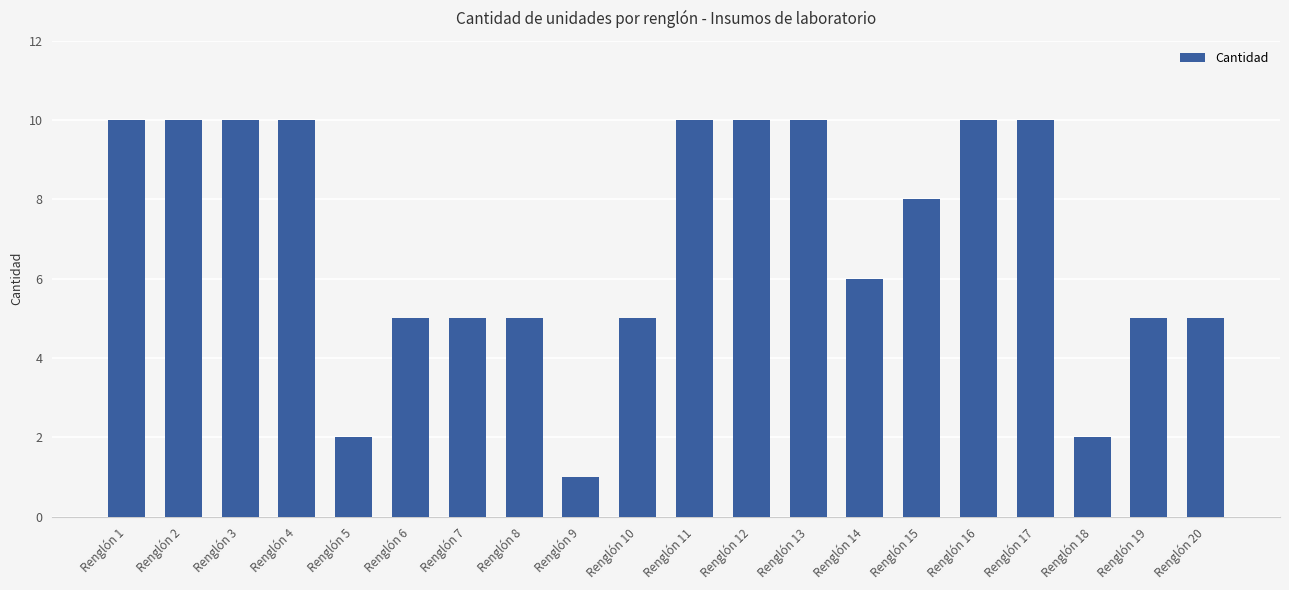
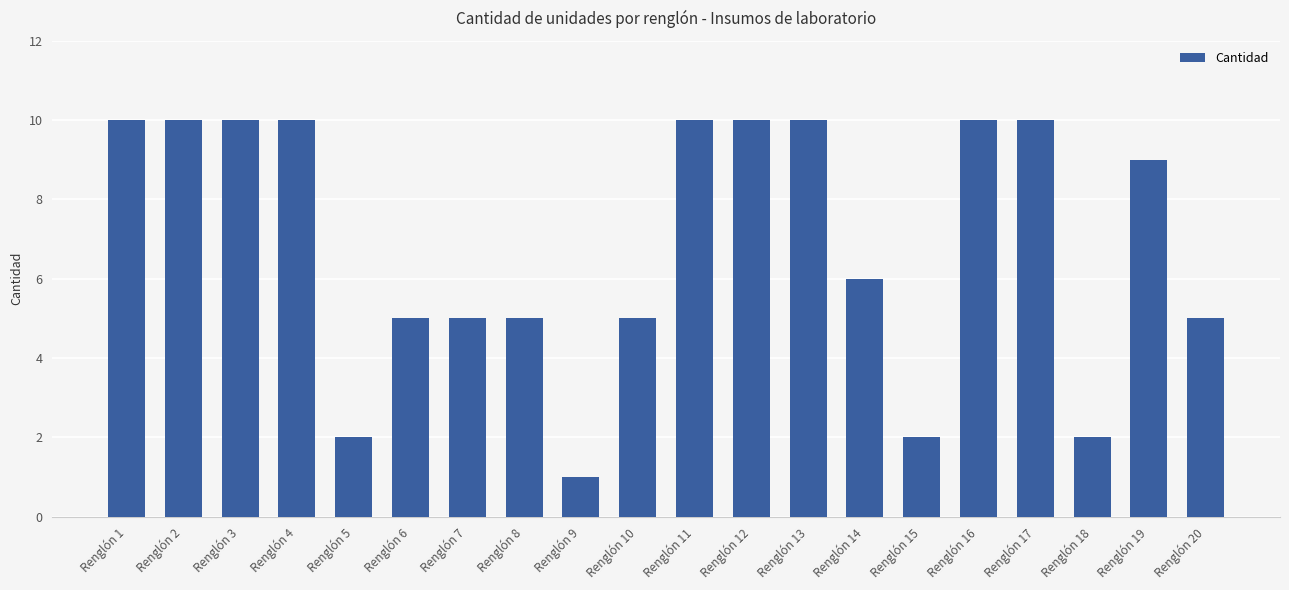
  {
    "Renglón 1": 10,
    "Renglón 2": 10,
    "Renglón 3": 10,
    "Renglón 4": 10,
    "Renglón 5": 2,
    "Renglón 6": 5,
    "Renglón 7": 5,
    "Renglón 8": 5,
    "Renglón 9": 1,
    "Renglón 10": 5,
    "Renglón 11": 10,
    "Renglón 12": 10,
    "Renglón 13": 10,
    "Renglón 14": 6,
-   "Renglón 15": 8,
+   "Renglón 15": 2,
    "Renglón 16": 10,
    "Renglón 17": 10,
    "Renglón 18": 2,
-   "Renglón 19": 5,
+   "Renglón 19": 9,
    "Renglón 20": 5
  }
